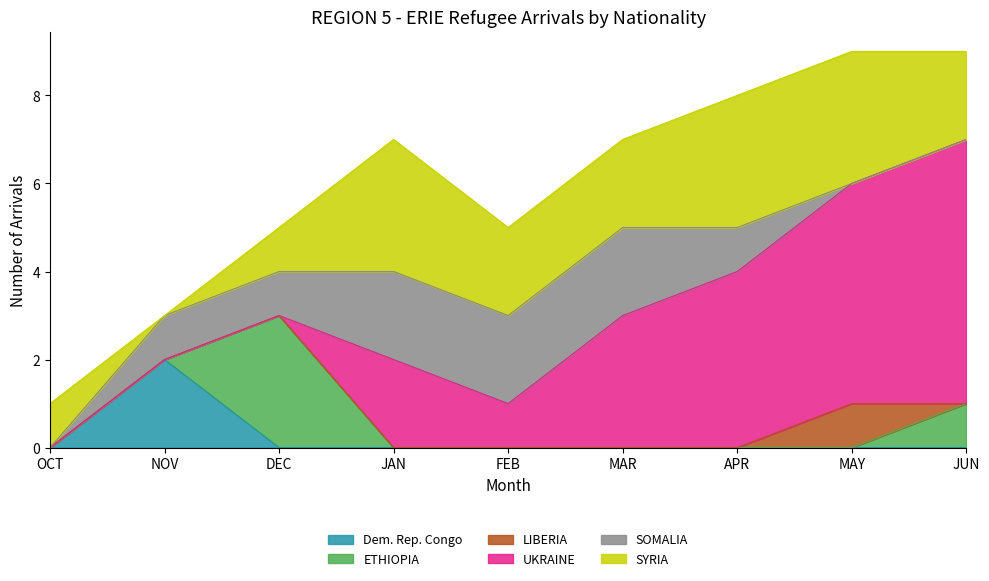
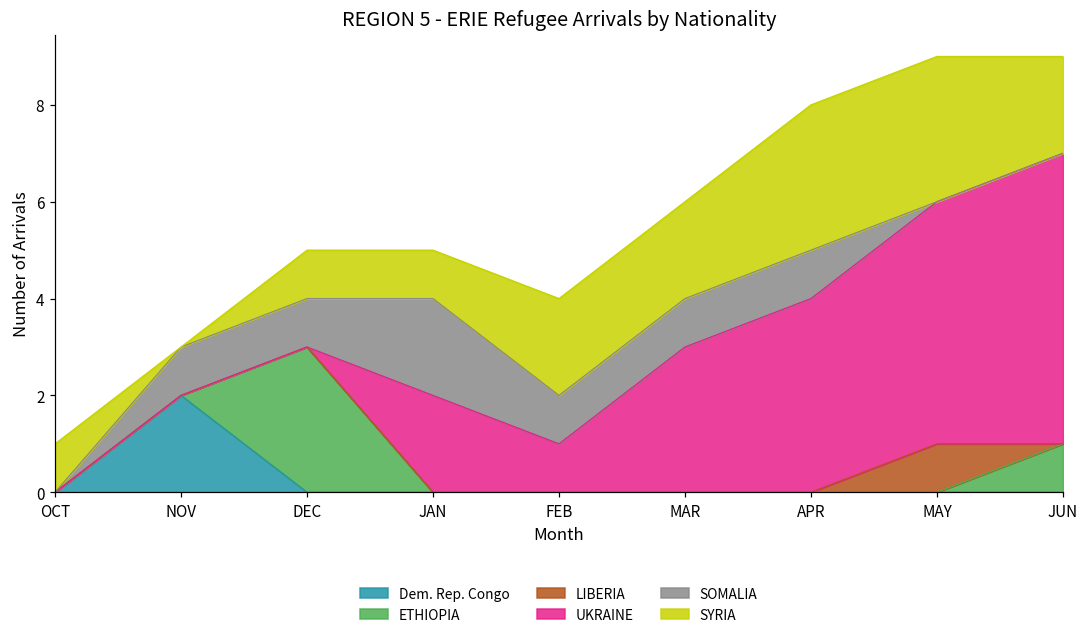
  {
    "Dem. Rep. Congo": {
      "DEC": 0,
      "JUN": 0
    },
    "LIBERIA": {
      "MAY": 1
    },
    "UKRAINE": {
      "JAN": 2,
      "FEB": 1,
      "MAR": 3,
      "APR": 4
    },
    "SOMALIA": {
      "DEC": 1,
      "JAN": 2,
-     "FEB": 2,
-     "MAR": 2,
+     "FEB": 1,
+     "MAR": 1,
      "APR": 1
    },
    "SYRIA": {
      "OCT": 1,
      "DEC": 1,
-     "JAN": 3,
+     "JAN": 1,
      "FEB": 2,
      "MAR": 2,
      "APR": 3,
      "MAY": 3,
      "JUN": 2
    }
  }
